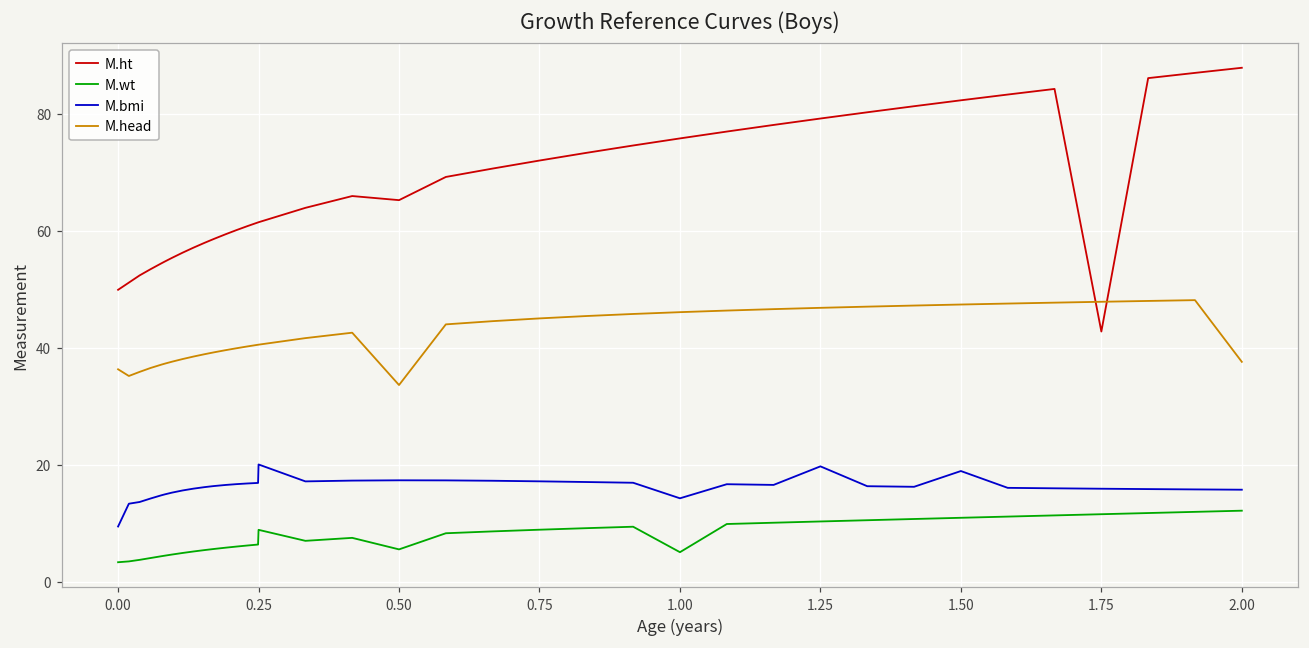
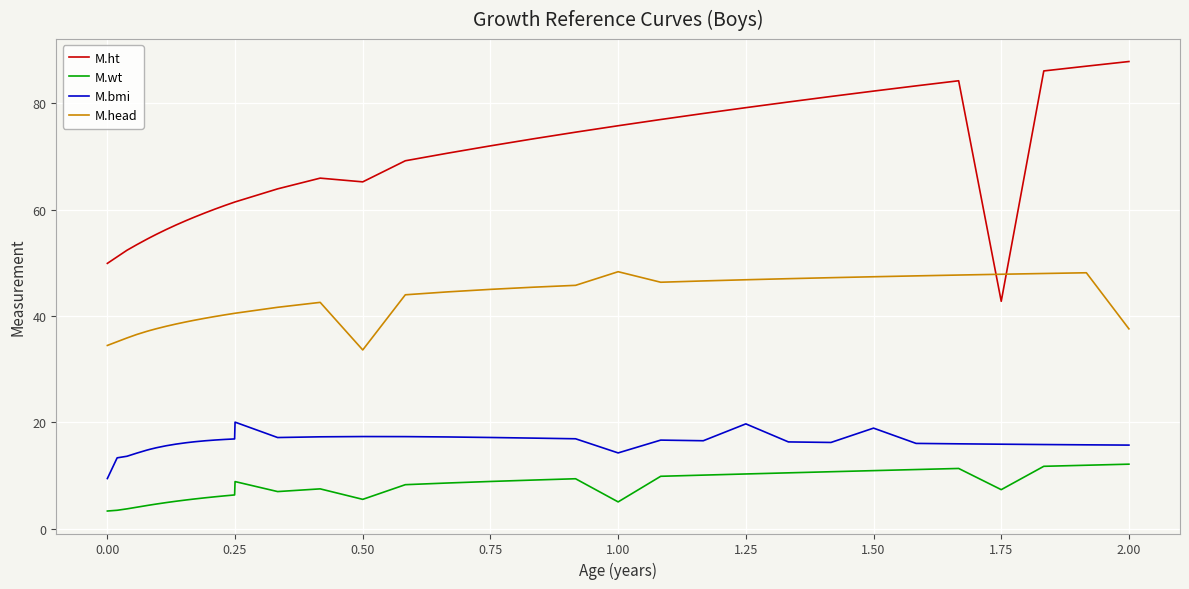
  {
    "M.ht": {
      "0.00": 50,
      "0.25": 61,
      "0.50": 65,
      "0.75": 72,
      "1.00": 76,
      "1.25": 79,
      "1.50": 82,
      "1.75": 43,
      "2.00": 88
    },
    "M.wt": {
      "0.00": 3,
      "0.25": 9,
      "0.50": 6,
      "0.75": 9,
      "1.00": 5,
      "1.25": 10,
      "1.50": 11,
-     "1.75": 12,
+     "1.75": 7,
      "2.00": 12
    },
    "M.bmi": {
      "0.00": 9,
      "0.25": 20,
      "0.50": 17,
      "0.75": 17,
      "1.00": 14,
      "1.25": 20,
      "1.50": 19,
      "1.75": 16,
      "2.00": 16
    },
    "M.head": {
-     "0.00": 36,
+     "0.00": 34,
      "0.25": 41,
      "0.50": 34,
      "0.75": 45,
-     "1.00": 46,
+     "1.00": 48,
      "1.25": 47,
      "1.50": 47,
      "1.75": 48,
      "2.00": 38
    }
  }
